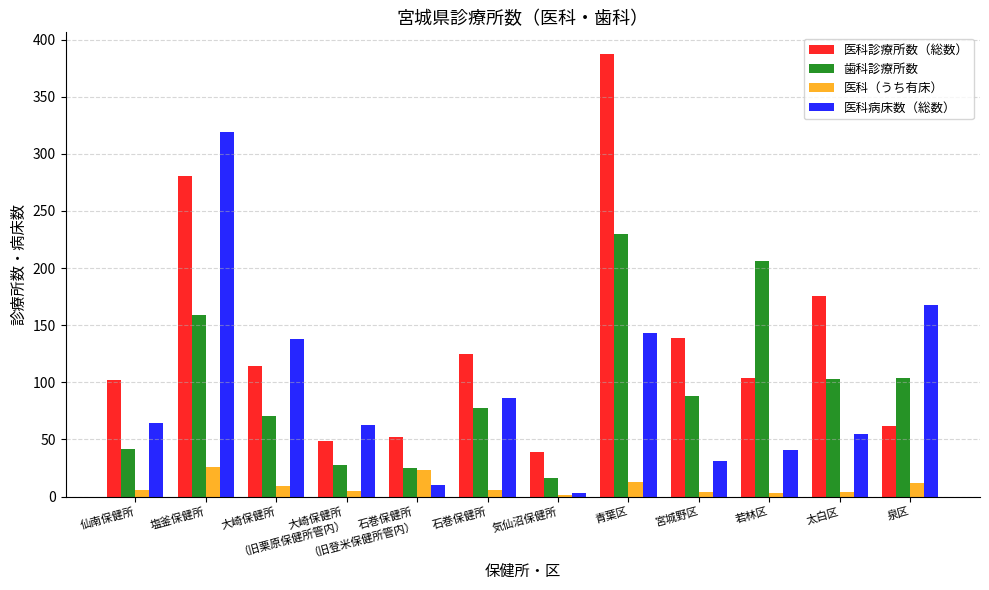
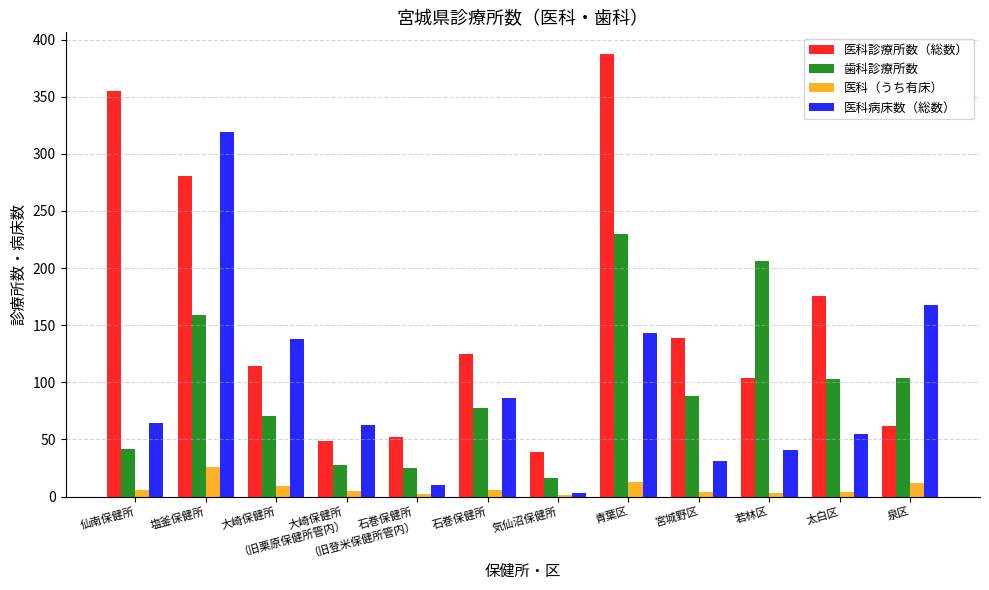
  {
    "医科診療所数（総数）": {
-     "仙南保健所": 102,
+     "仙南保健所": 355,
      "塩釜保健所": 281,
      "大崎保健所": 114,
      "大崎保健所 （旧栗原保健所管内）": 49,
      "石巻保健所 （旧登米保健所管内）": 52,
      "石巻保健所": 125,
      "気仙沼保健所": 39,
      "青葉区": 387,
      "宮城野区": 139,
      "若林区": 104,
      "太白区": 176,
      "泉区": 62
    },
    "歯科診療所数": {
      "仙南保健所": 42,
      "塩釜保健所": 159,
      "大崎保健所": 71,
      "大崎保健所 （旧栗原保健所管内）": 28,
      "石巻保健所 （旧登米保健所管内）": 25,
      "石巻保健所": 78,
      "気仙沼保健所": 16,
      "青葉区": 230,
      "宮城野区": 88,
      "若林区": 206,
      "太白区": 103,
      "泉区": 104
    },
    "医科（うち有床）": {
      "仙南保健所": 6,
      "塩釜保健所": 26,
      "大崎保健所": 9,
      "大崎保健所 （旧栗原保健所管内）": 5,
-     "石巻保健所 （旧登米保健所管内）": 23,
+     "石巻保健所 （旧登米保健所管内）": 2,
      "石巻保健所": 6,
      "青葉区": 13,
      "宮城野区": 4,
      "若林区": 3,
      "太白区": 4,
      "泉区": 12
    },
    "医科病床数（総数）": {
      "仙南保健所": 64,
      "塩釜保健所": 319,
      "大崎保健所": 138,
      "大崎保健所 （旧栗原保健所管内）": 63,
      "石巻保健所 （旧登米保健所管内）": 10,
      "石巻保健所": 86,
      "気仙沼保健所": 3,
      "青葉区": 143,
      "宮城野区": 31,
      "若林区": 41,
      "太白区": 55,
      "泉区": 168
    }
  }
